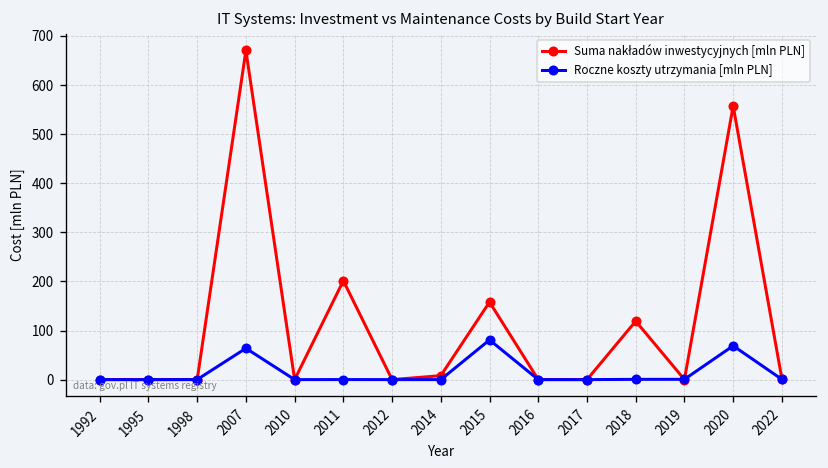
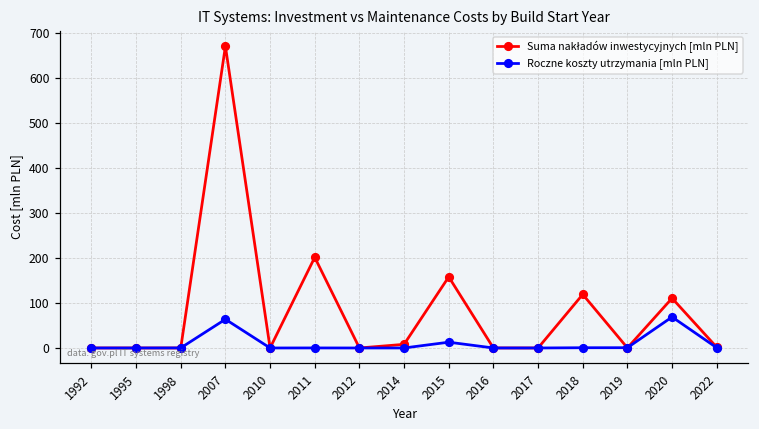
  {
    "Suma nakładów inwestycyjnych [mln PLN]": {
      "2007": 670,
      "2011": 200,
      "2014": 10,
      "2015": 160,
      "2018": 120,
-     "2020": 560
+     "2020": 110
    },
    "Roczne koszty utrzymania [mln PLN]": {
      "2007": 60,
      "2011": 0,
      "2014": 0,
-     "2015": 80,
+     "2015": 10,
      "2018": 0,
      "2020": 70
    }
  }
